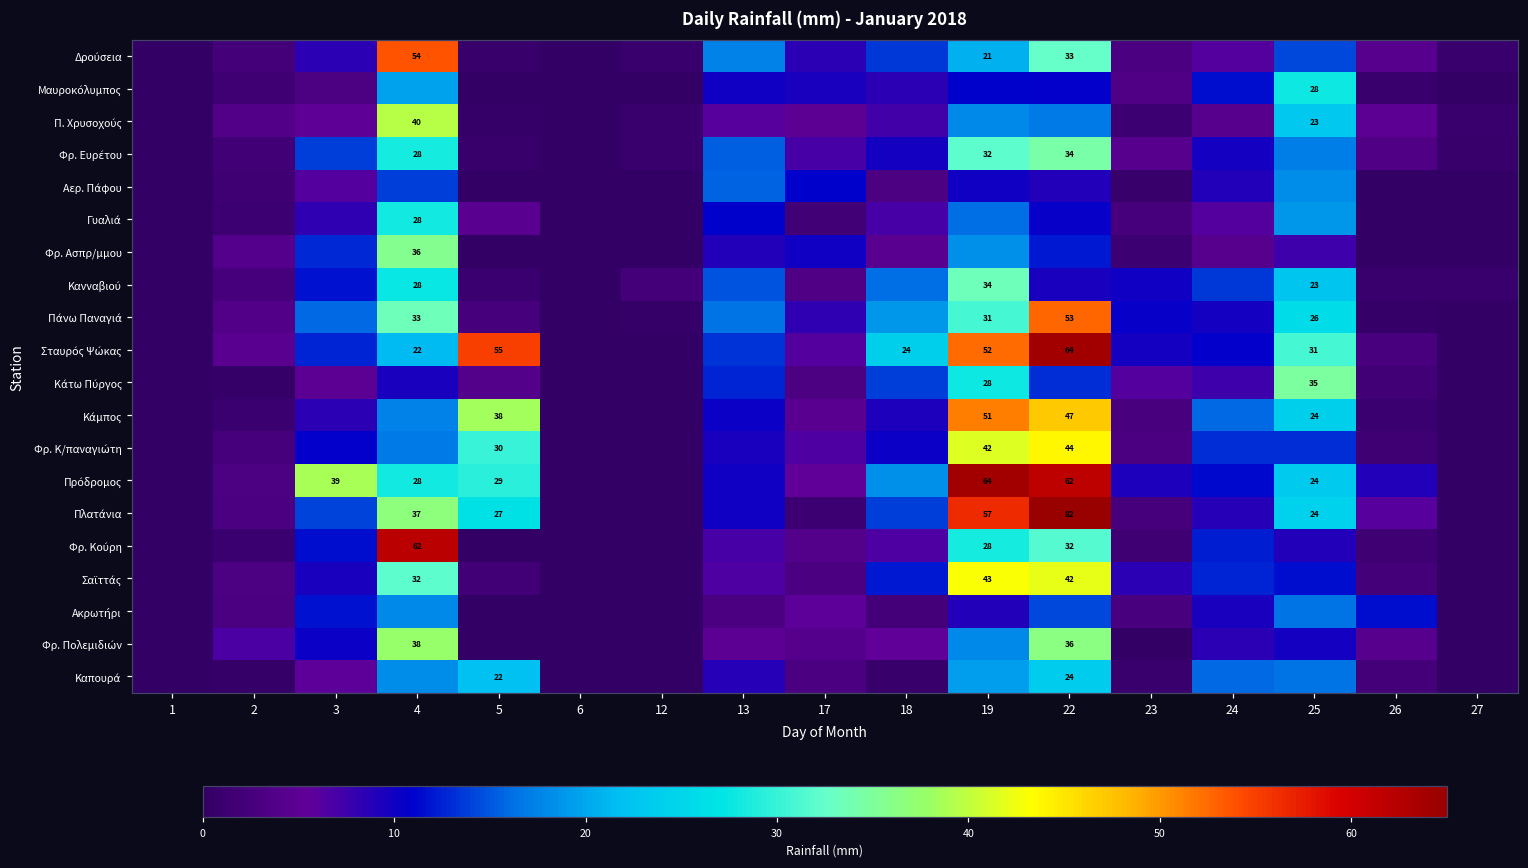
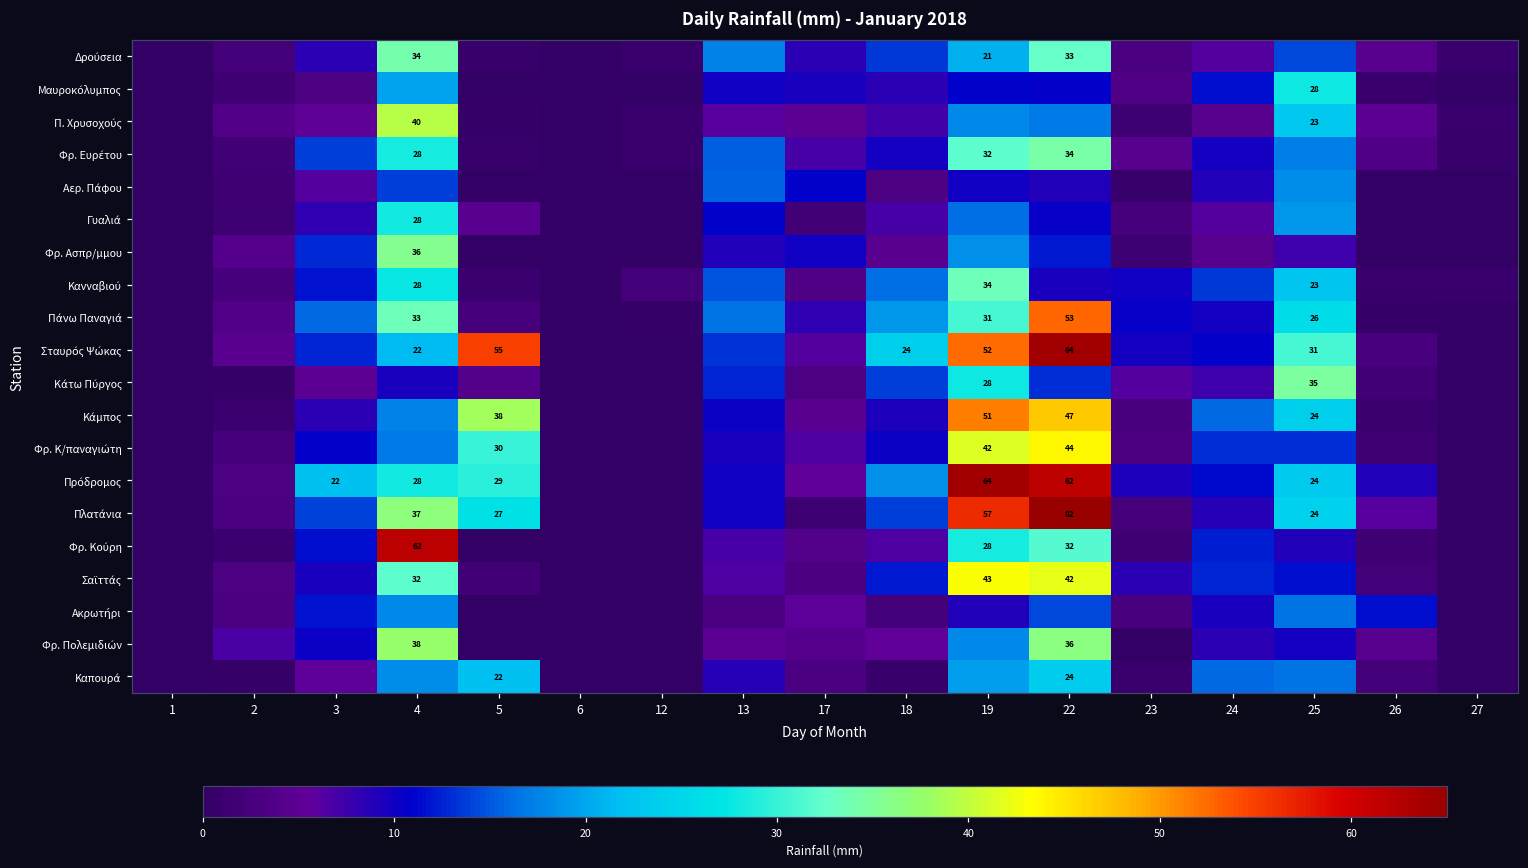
  {
    "Δρούσεια": {
-     "4": 54,
+     "4": 34,
      "19": 21,
      "22": 33
    },
    "Μαυροκόλυμπος": {
      "25": 28
    },
    "Π. Χρυσοχούς": {
      "4": 40,
      "25": 23
    },
    "Φρ. Ευρέτου": {
      "4": 28,
      "19": 32,
      "22": 34
    },
    "Γυαλιά": {
      "4": 28
    },
    "Φρ. Ασπρ/μμου": {
      "4": 36
    },
    "Κανναβιού": {
      "4": 28,
      "19": 34,
      "25": 23
    },
    "Πάνω Παναγιά": {
      "4": 33,
      "19": 31,
      "22": 53,
      "25": 26
    },
    "Σταυρός Ψώκας": {
      "4": 22,
      "5": 55,
      "18": 24,
      "19": 52,
      "22": 64,
      "25": 31
    },
    "Κάτω Πύργος": {
      "19": 28,
      "25": 35
    },
    "Κάμπος": {
      "5": 38,
      "19": 51,
      "22": 47,
      "25": 24
    },
    "Φρ. Κ/παναγιώτη": {
      "5": 30,
      "19": 42,
      "22": 44
    },
    "Πρόδρομος": {
-     "3": 39,
+     "3": 22,
      "4": 28,
      "5": 29,
      "19": 64,
      "22": 62,
      "25": 24
    },
    "Πλατάνια": {
      "4": 37,
      "5": 27,
      "19": 57,
      "22": 82,
      "25": 24
    },
    "Φρ. Κούρη": {
      "4": 62,
      "19": 28,
      "22": 32
    },
    "Σαϊττάς": {
      "4": 32,
      "19": 43,
      "22": 42
    },
    "Φρ. Πολεμιδιών": {
      "4": 38,
      "22": 36
    },
    "Καπουρά": {
      "5": 22,
      "22": 24
    }
  }
